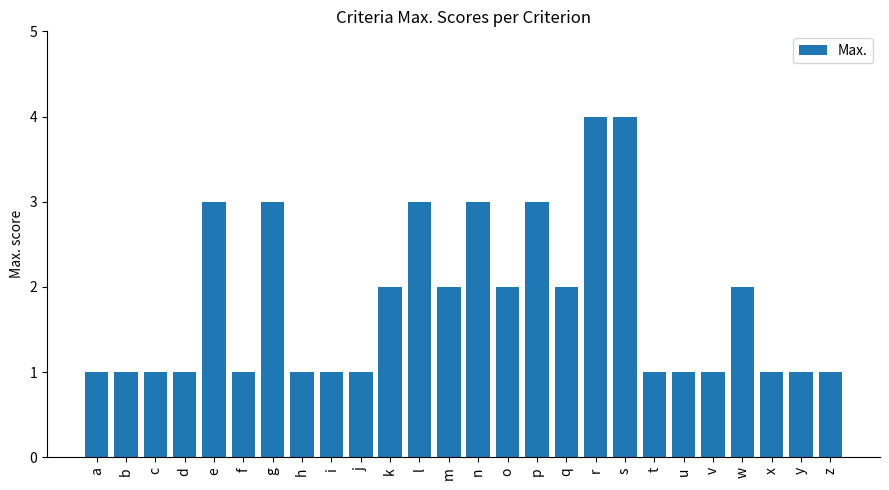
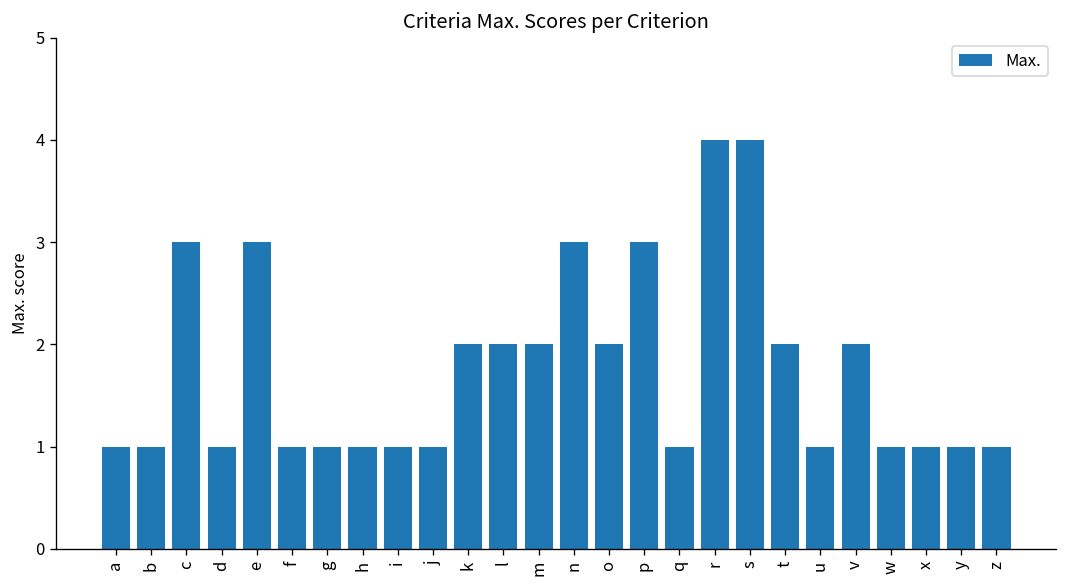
  {
    "a": 1,
    "b": 1,
-   "c": 1,
+   "c": 3,
    "d": 1,
    "e": 3,
    "f": 1,
-   "g": 3,
+   "g": 1,
    "h": 1,
    "i": 1,
    "j": 1,
    "k": 2,
-   "l": 3,
+   "l": 2,
    "m": 2,
    "n": 3,
    "o": 2,
    "p": 3,
-   "q": 2,
+   "q": 1,
    "r": 4,
    "s": 4,
-   "t": 1,
+   "t": 2,
    "u": 1,
-   "v": 1,
-   "w": 2,
+   "v": 2,
+   "w": 1,
    "x": 1,
    "y": 1,
    "z": 1
  }
